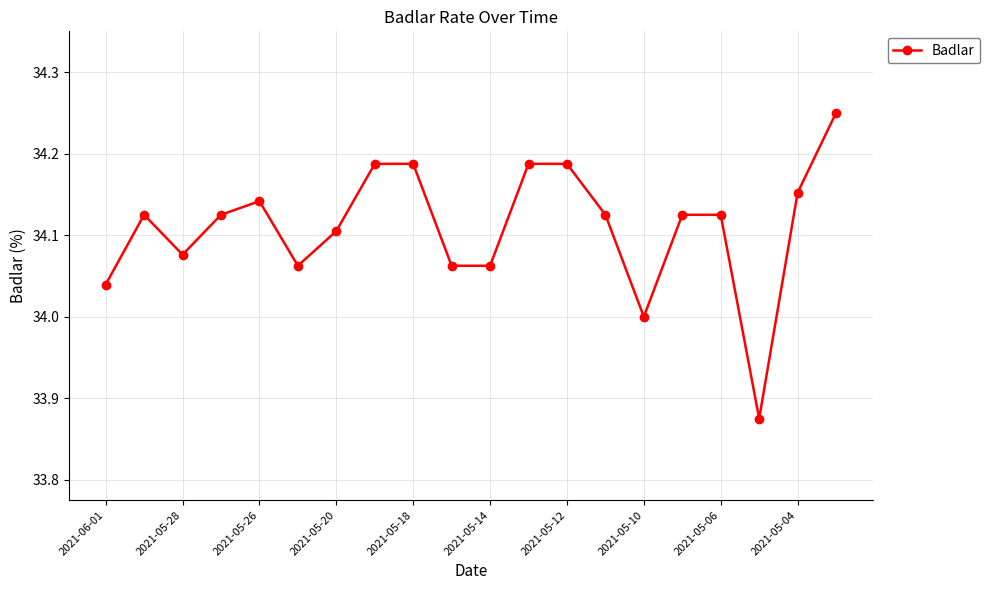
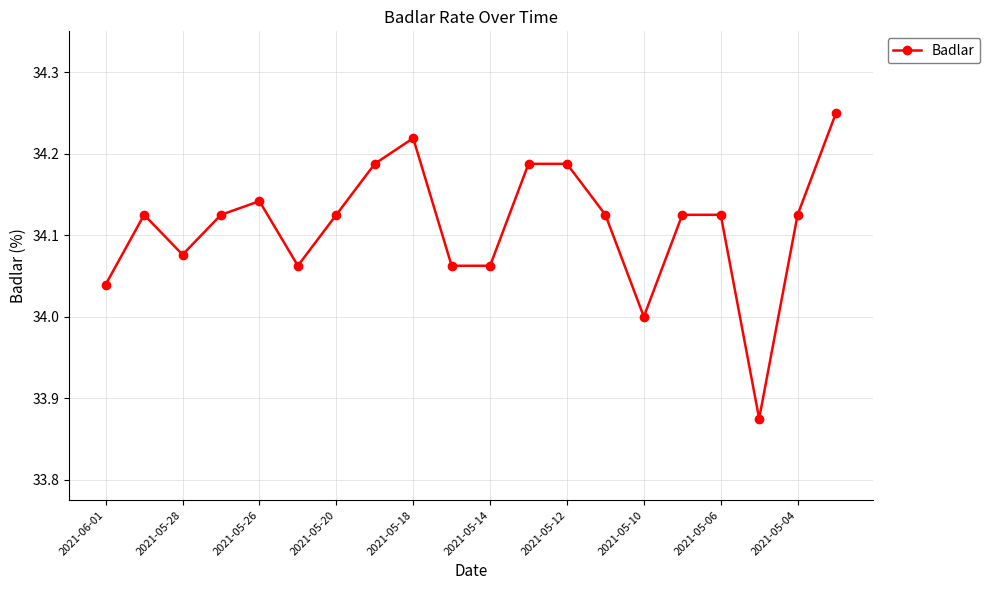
  {
    "2021-06-01": 34.04,
    "2021-05-28": 34.08,
    "2021-05-26": 34.14,
-   "2021-05-20": 34.11,
-   "2021-05-18": 34.19,
+   "2021-05-20": 34.13,
+   "2021-05-18": 34.22,
    "2021-05-14": 34.06,
    "2021-05-12": 34.19,
    "2021-05-10": 34.00,
    "2021-05-06": 34.13,
-   "2021-05-04": 34.15
+   "2021-05-04": 34.13
  }
